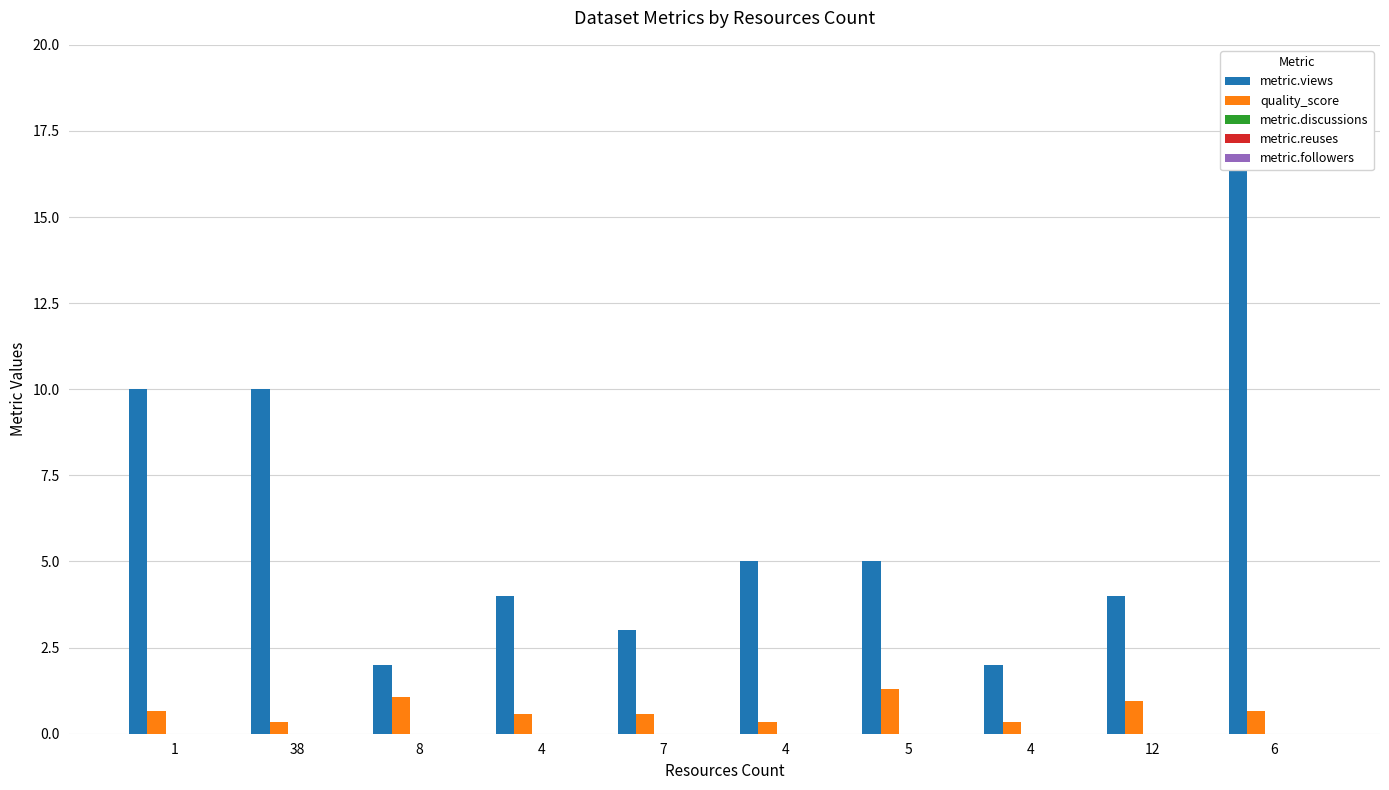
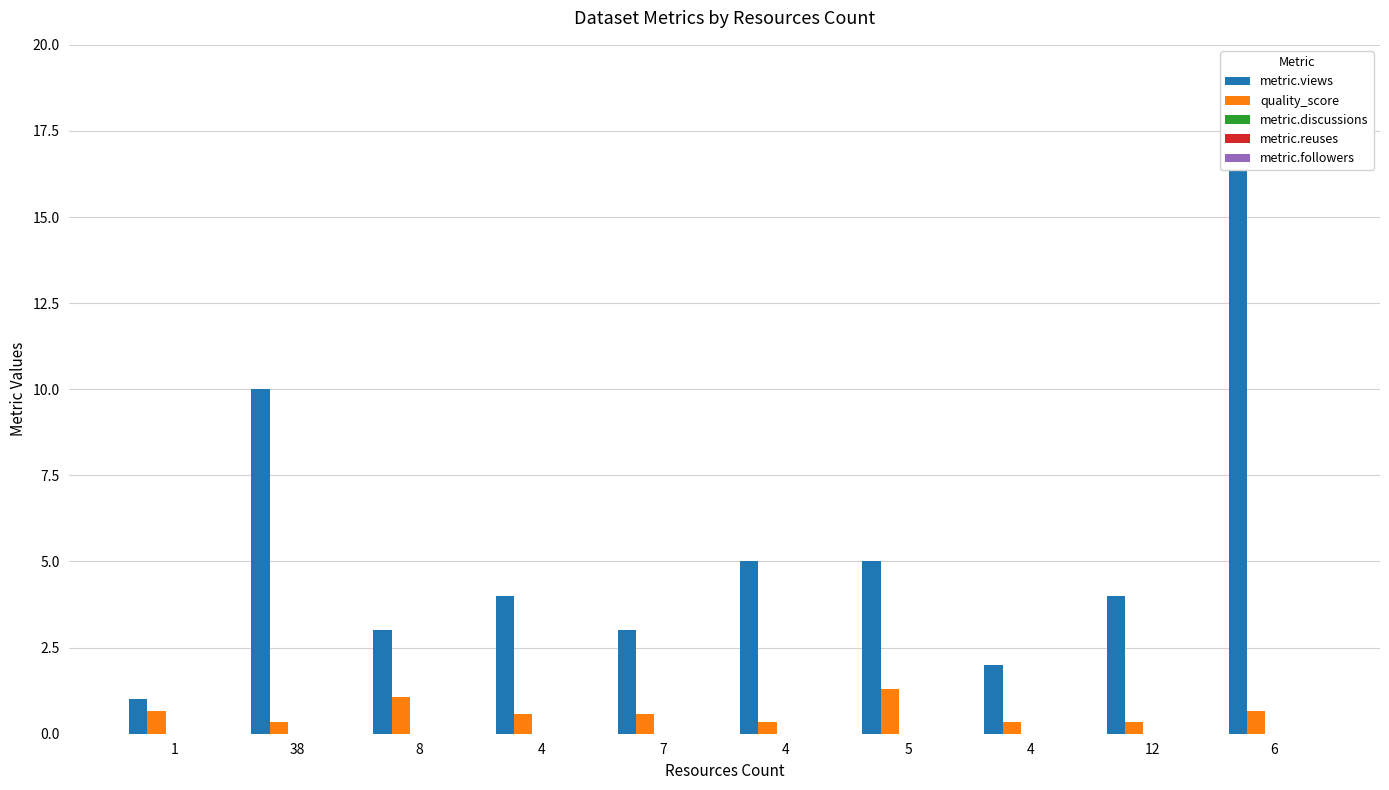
  {
    "metric.views": {
-     "1": 10,
+     "1": 1,
      "38": 10,
-     "8": 2,
+     "8": 3,
      "7": 3,
      "5": 5,
      "12": 4
    },
    "quality_score": {
      "1": 0.7,
      "38": 0.3,
      "8": 1.1,
      "7": 0.6,
      "5": 1.3,
-     "12": 1.0,
+     "12": 0.3,
      "6": 0.7
    },
    "metric.discussions": {
      "1": 0.0,
      "38": 0.0,
      "8": 0.0,
      "7": 0.0,
      "5": 0.0,
      "12": 0.0,
      "6": 0.0
    },
    "metric.reuses": {
      "1": 0.0,
      "38": 0.0,
      "8": 0.0,
      "7": 0.0,
      "5": 0.0,
      "12": 0.0,
      "6": 0.0
    },
    "metric.followers": {
      "1": 0.0,
      "38": 0.0,
      "8": 0.0,
      "7": 0.0,
      "5": 0.0,
      "12": 0.0,
      "6": 0.0
    }
  }
